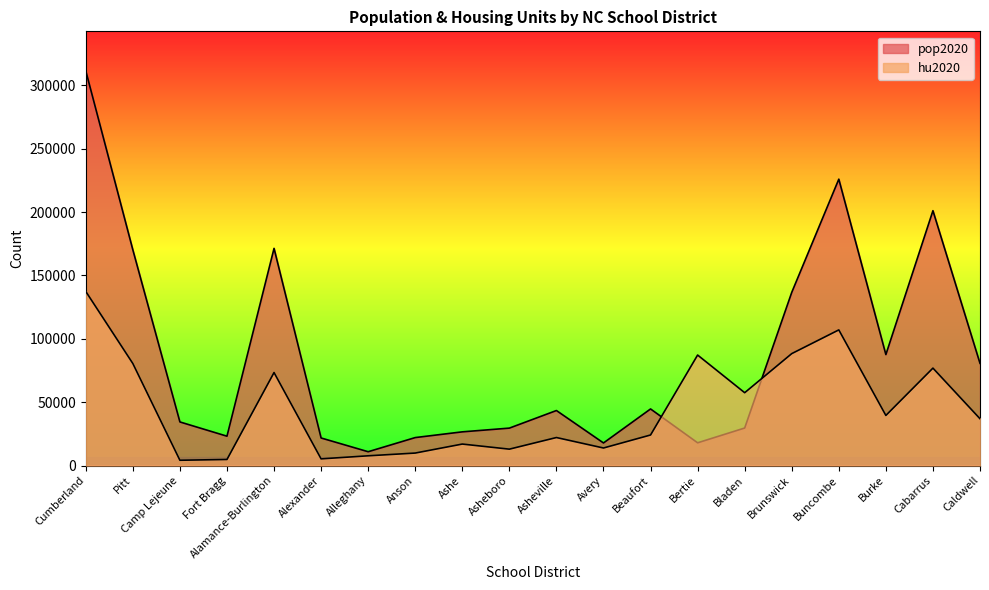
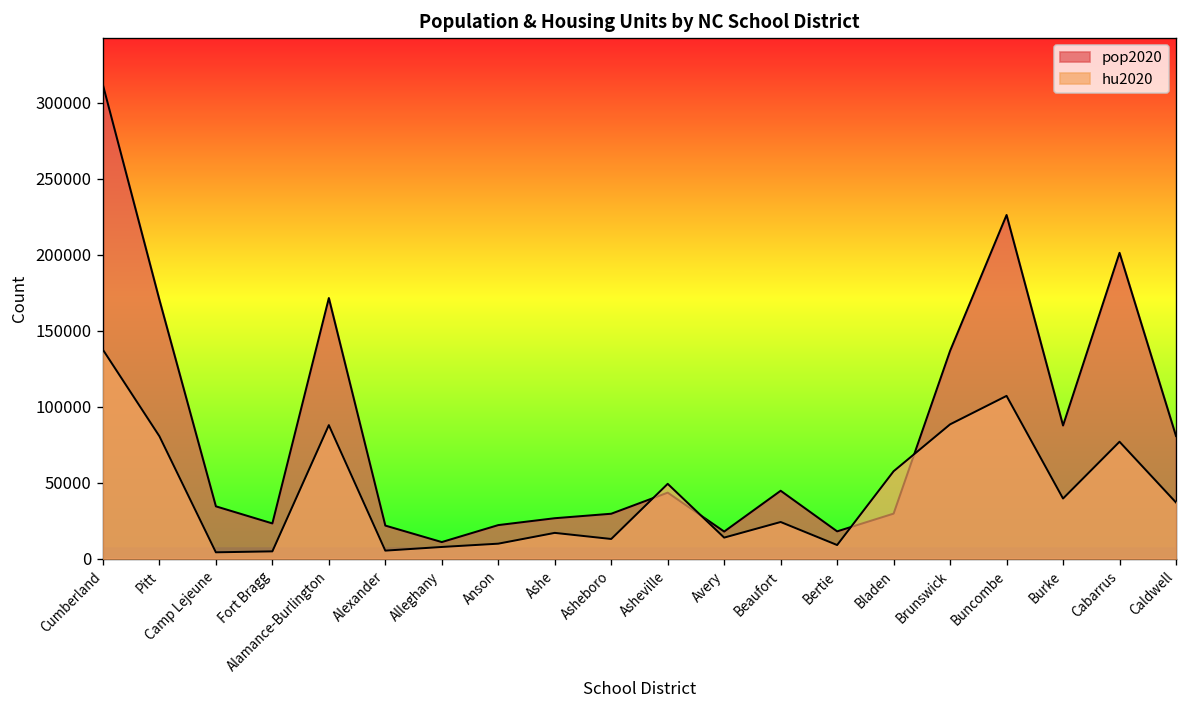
  {
    "pop2020": {
      "Cumberland": 312000,
      "Pitt": 170000,
      "Camp Lejeune": 34000,
      "Fort Bragg": 23000,
      "Alamance-Burlington": 171000,
      "Alexander": 22000,
      "Alleghany": 11000,
      "Anson": 22000,
      "Ashe": 27000,
      "Asheboro": 30000,
      "Asheville": 43000,
      "Avery": 18000,
      "Beaufort": 45000,
      "Bertie": 18000,
      "Bladen": 30000,
      "Brunswick": 137000,
      "Buncombe": 226000,
      "Burke": 88000,
      "Cabarrus": 201000,
      "Caldwell": 81000
    },
    "hu2020": {
      "Cumberland": 137000,
      "Pitt": 81000,
-     "Alamance-Burlington": 73000,
+     "Alamance-Burlington": 88000,
      "Alleghany": 8000,
      "Anson": 10000,
      "Ashe": 17000,
      "Asheboro": 13000,
-     "Asheville": 22000,
+     "Asheville": 49000,
      "Avery": 14000,
      "Beaufort": 24000,
-     "Bertie": 87000,
+     "Bertie": 9000,
      "Bladen": 57000,
      "Brunswick": 88000,
      "Buncombe": 107000,
      "Burke": 40000,
      "Cabarrus": 77000,
      "Caldwell": 37000
    }
  }
